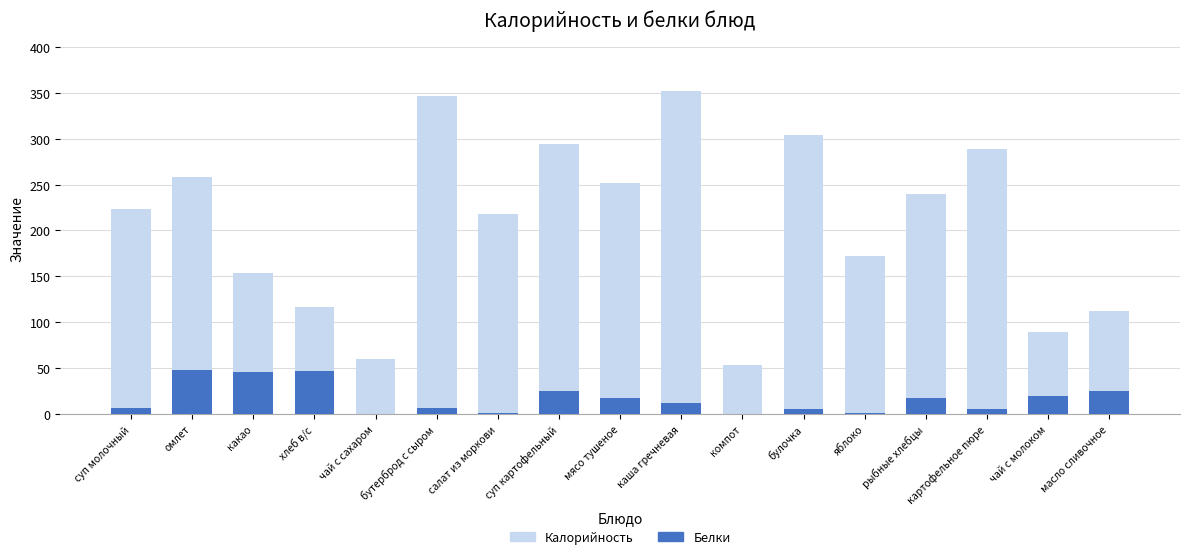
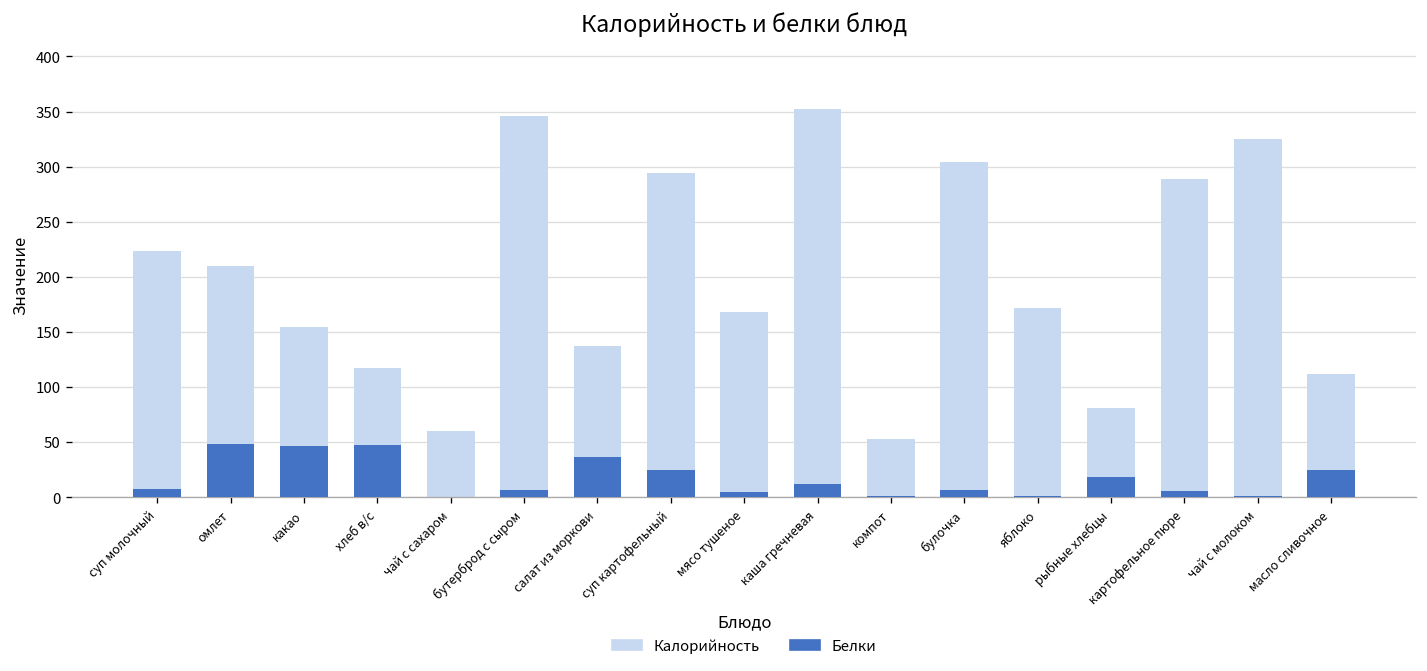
  {
    "Калорийность": {
      "суп молочный": 220,
-     "омлет": 260,
+     "омлет": 210,
      "какао": 150,
      "хлеб в/с": 120,
      "чай с сахаром": 60,
      "бутерброд с сыром": 350,
-     "салат из моркови": 220,
+     "салат из моркови": 140,
      "суп картофельный": 290,
-     "мясо тушеное": 250,
+     "мясо тушеное": 170,
      "каша гречневая": 350,
      "компот": 50,
      "булочка": 300,
      "яблоко": 170,
-     "рыбные хлебцы": 240,
+     "рыбные хлебцы": 80,
      "картофельное пюре": 290,
-     "чай с молоком": 90,
+     "чай с молоком": 330,
      "масло сливочное": 110
    },
    "Белки": {
-     "салат из моркови": 0,
-     "мясо тушеное": 20,
-     "чай с молоком": 20
+     "салат из моркови": 40,
+     "мясо тушеное": 10,
+     "чай с молоком": 0
    }
  }
